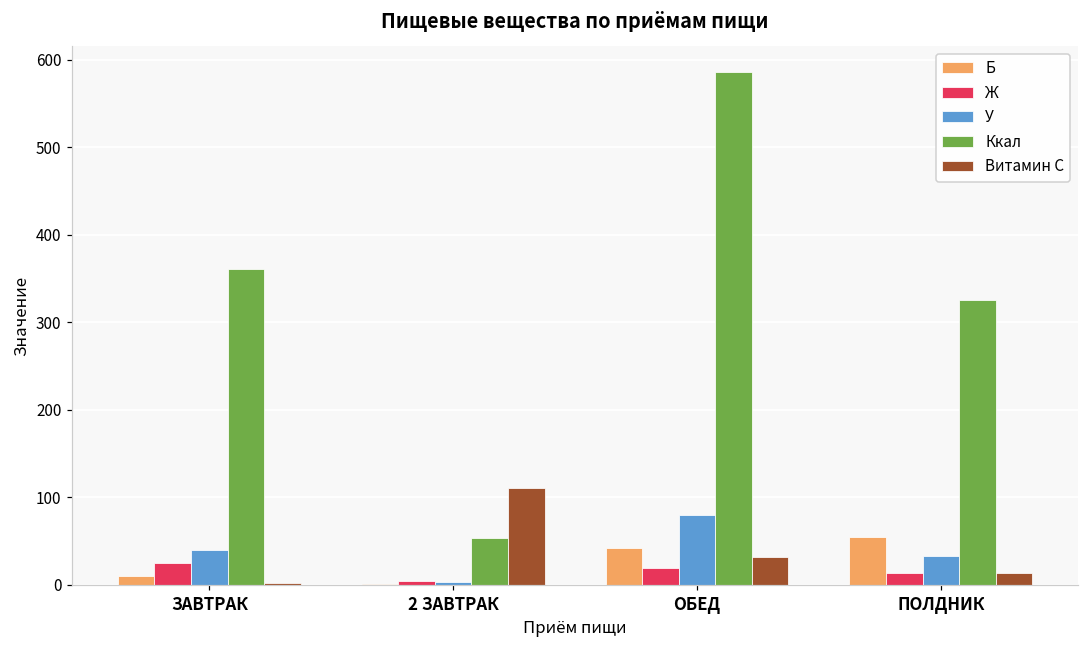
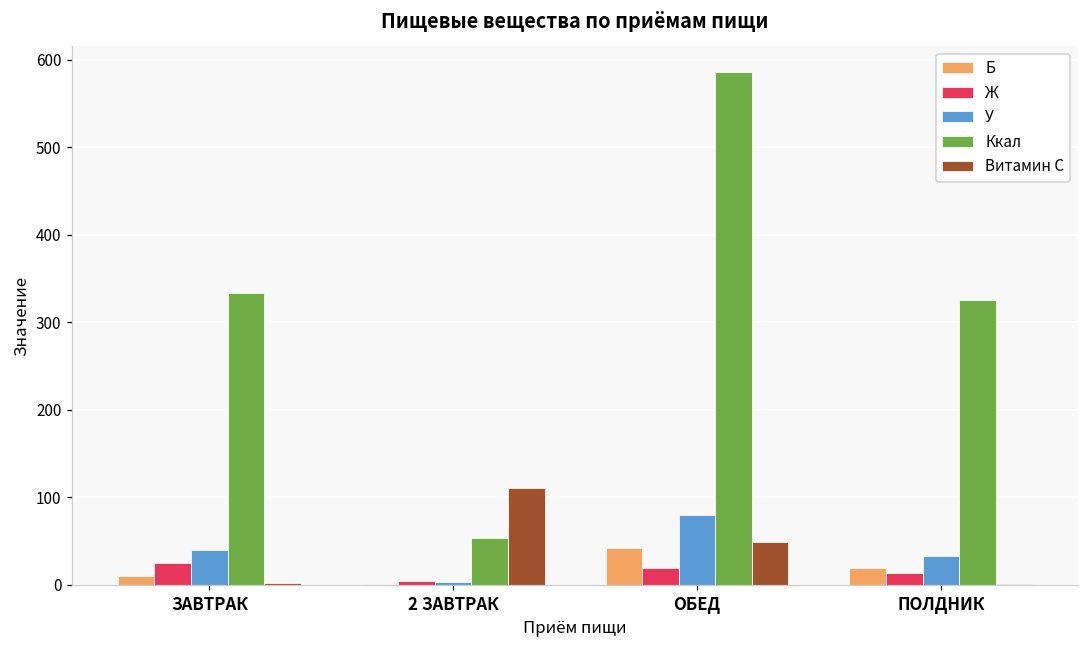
  {
    "Б": {
      "ЗАВТРАК": 10,
      "ОБЕД": 40,
-     "ПОЛДНИК": 50
+     "ПОЛДНИК": 20
    },
    "Ж": {
      "ЗАВТРАК": 20,
      "2 ЗАВТРАК": 0,
      "ОБЕД": 20,
      "ПОЛДНИК": 10
    },
    "У": {
      "ЗАВТРАК": 40,
      "2 ЗАВТРАК": 0,
      "ОБЕД": 80,
      "ПОЛДНИК": 30
    },
    "Ккал": {
-     "ЗАВТРАК": 360,
+     "ЗАВТРАК": 330,
      "2 ЗАВТРАК": 50,
      "ОБЕД": 590,
      "ПОЛДНИК": 330
    },
    "Витамин С": {
      "2 ЗАВТРАК": 110,
-     "ОБЕД": 30,
-     "ПОЛДНИК": 10
+     "ОБЕД": 50,
+     "ПОЛДНИК": 0
    }
  }
